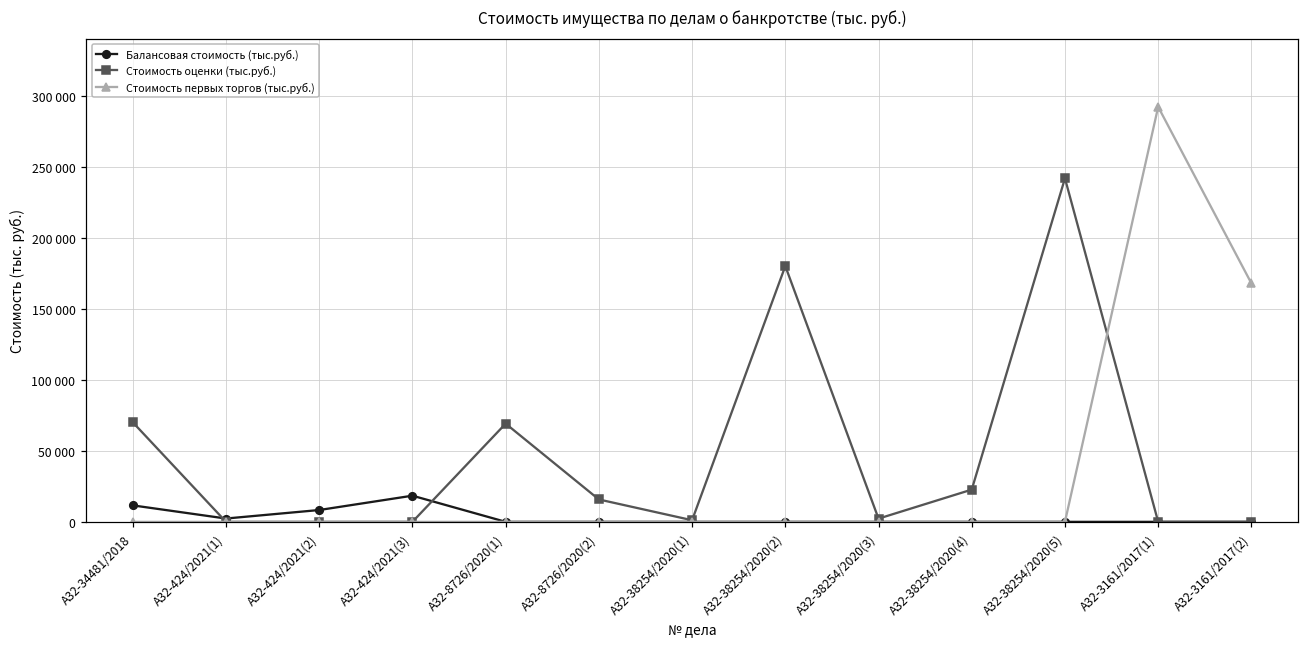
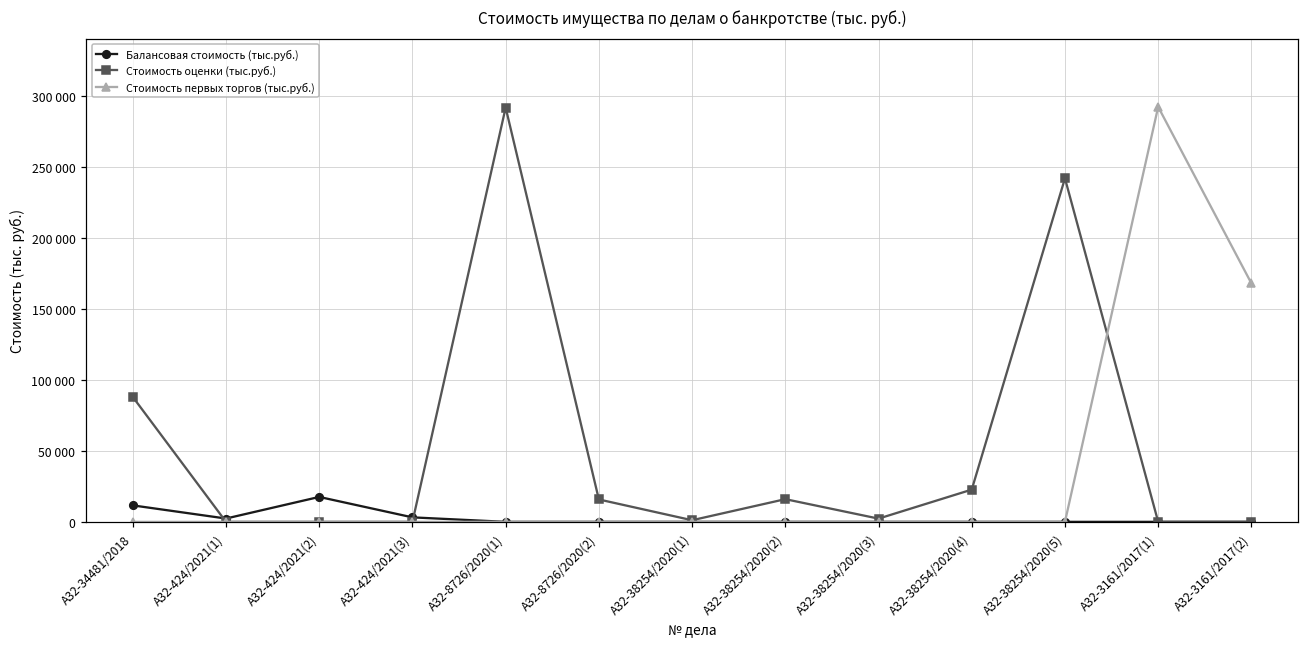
  {
    "Балансовая стоимость (тыс.руб.)": {
      "А32-34481/2018": 12000,
      "А32-424/2021(1)": 2000,
-     "А32-424/2021(2)": 8000,
-     "А32-424/2021(3)": 18000
+     "А32-424/2021(2)": 18000,
+     "А32-424/2021(3)": 3000
    },
    "Стоимость оценки (тыс.руб.)": {
-     "А32-34481/2018": 70000,
-     "А32-8726/2020(1)": 69000,
+     "А32-34481/2018": 88000,
+     "А32-8726/2020(1)": 292000,
      "А32-8726/2020(2)": 16000,
-     "А32-38254/2020(2)": 180000,
+     "А32-38254/2020(2)": 16000,
      "А32-38254/2020(3)": 2000,
      "А32-38254/2020(4)": 23000,
      "А32-38254/2020(5)": 242000
    },
    "Стоимость первых торгов (тыс.руб.)": {
      "А32-34481/2018": 0,
      "А32-3161/2017(1)": 292000,
      "А32-3161/2017(2)": 168000
    }
  }
